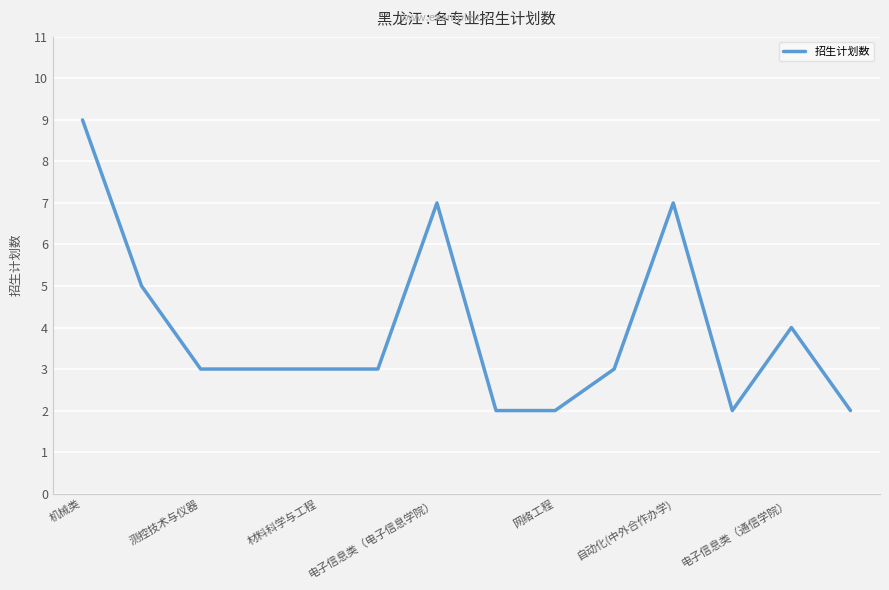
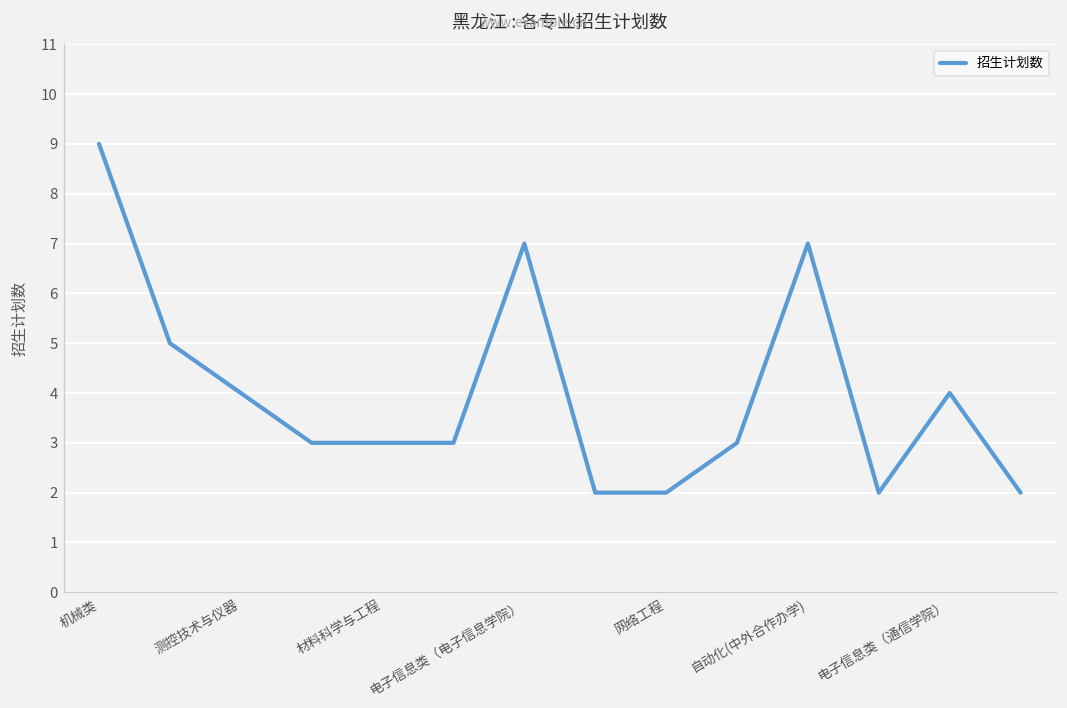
  {
    "机械类": 9,
-   "测控技术与仪器": 3,
+   "测控技术与仪器": 4,
    "材料科学与工程": 3,
    "电子信息类（电子信息学院）": 7,
    "网络工程": 2,
    "自动化(中外合作办学)": 7,
    "电子信息类（通信学院）": 4
  }
